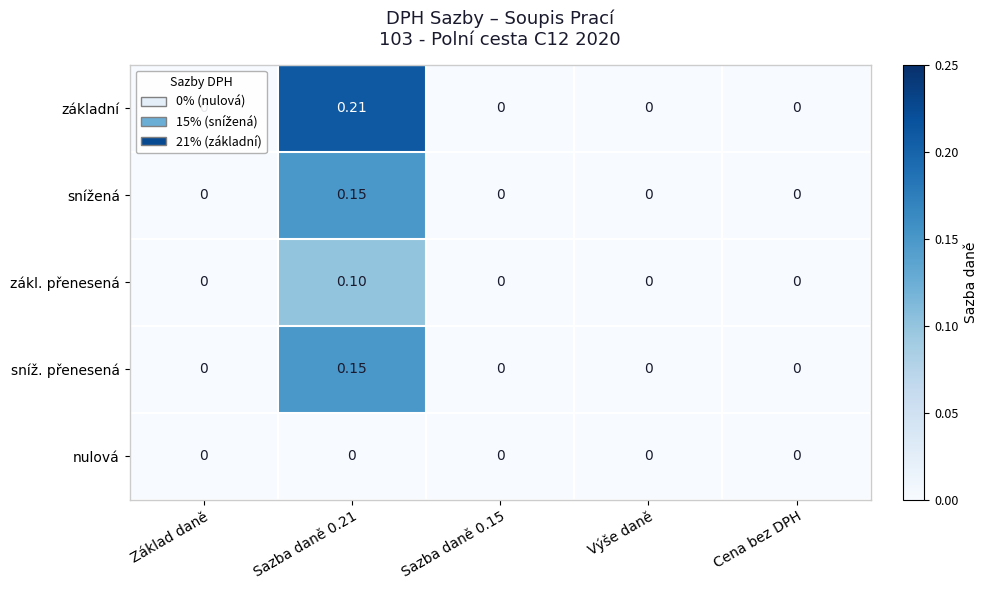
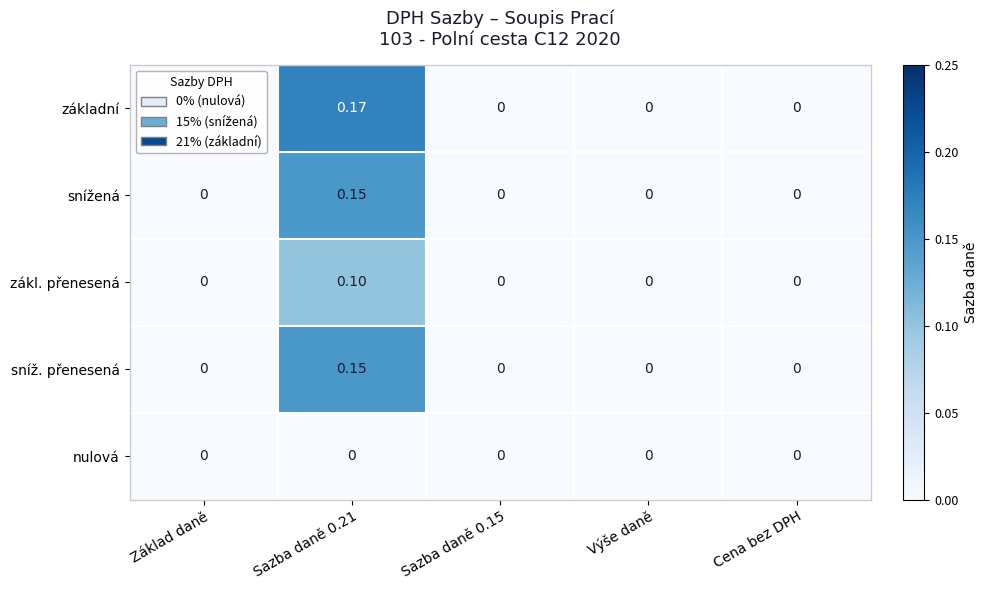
  {
    "základní": {
-     "Sazba daně 0.21": 0.21,
+     "Sazba daně 0.21": 0.17,
      "Sazba daně 0.15": 0,
      "Výše daně": 0,
      "Cena bez DPH": 0
    },
    "snížená": {
      "Základ daně": 0,
      "Sazba daně 0.21": 0.15,
      "Sazba daně 0.15": 0,
      "Výše daně": 0,
      "Cena bez DPH": 0
    },
    "zákl. přenesená": {
      "Základ daně": 0,
      "Sazba daně 0.21": 0.10,
      "Sazba daně 0.15": 0,
      "Výše daně": 0,
      "Cena bez DPH": 0
    },
    "sníž. přenesená": {
      "Základ daně": 0,
      "Sazba daně 0.21": 0.15,
      "Sazba daně 0.15": 0,
      "Výše daně": 0,
      "Cena bez DPH": 0
    },
    "nulová": {
      "Základ daně": 0,
      "Sazba daně 0.21": 0,
      "Sazba daně 0.15": 0,
      "Výše daně": 0,
      "Cena bez DPH": 0
    }
  }
